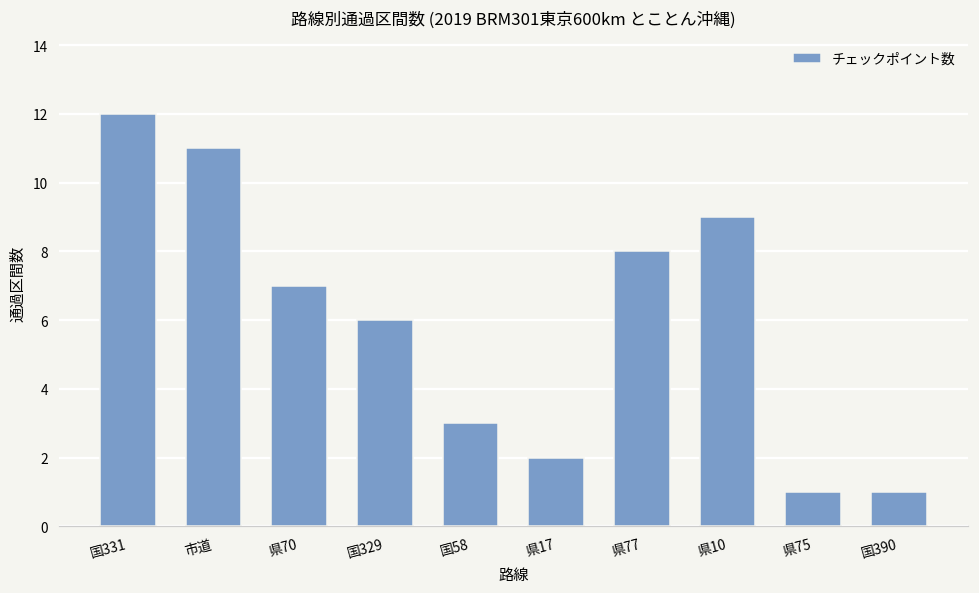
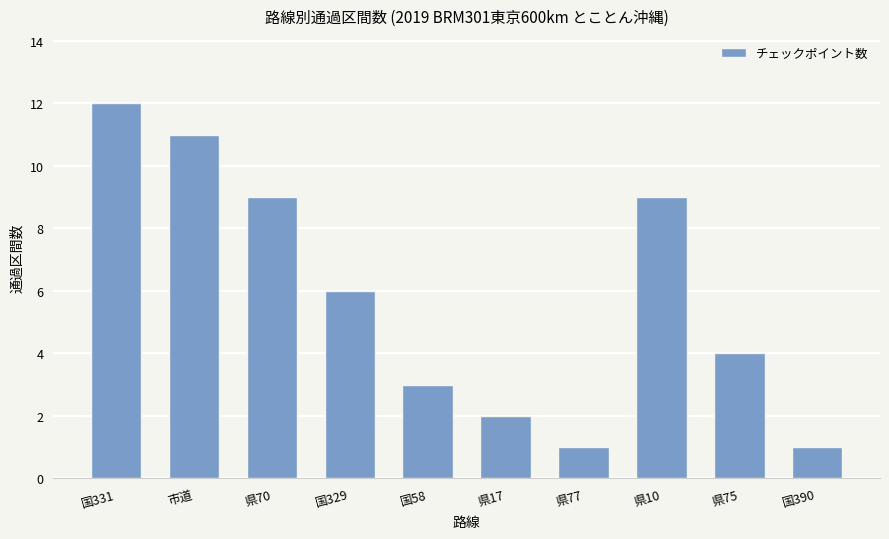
  {
    "国331": 12,
    "市道": 11,
-   "県70": 7,
+   "県70": 9,
    "国329": 6,
    "国58": 3,
    "県17": 2,
-   "県77": 8,
+   "県77": 1,
    "県10": 9,
-   "県75": 1,
+   "県75": 4,
    "国390": 1
  }
